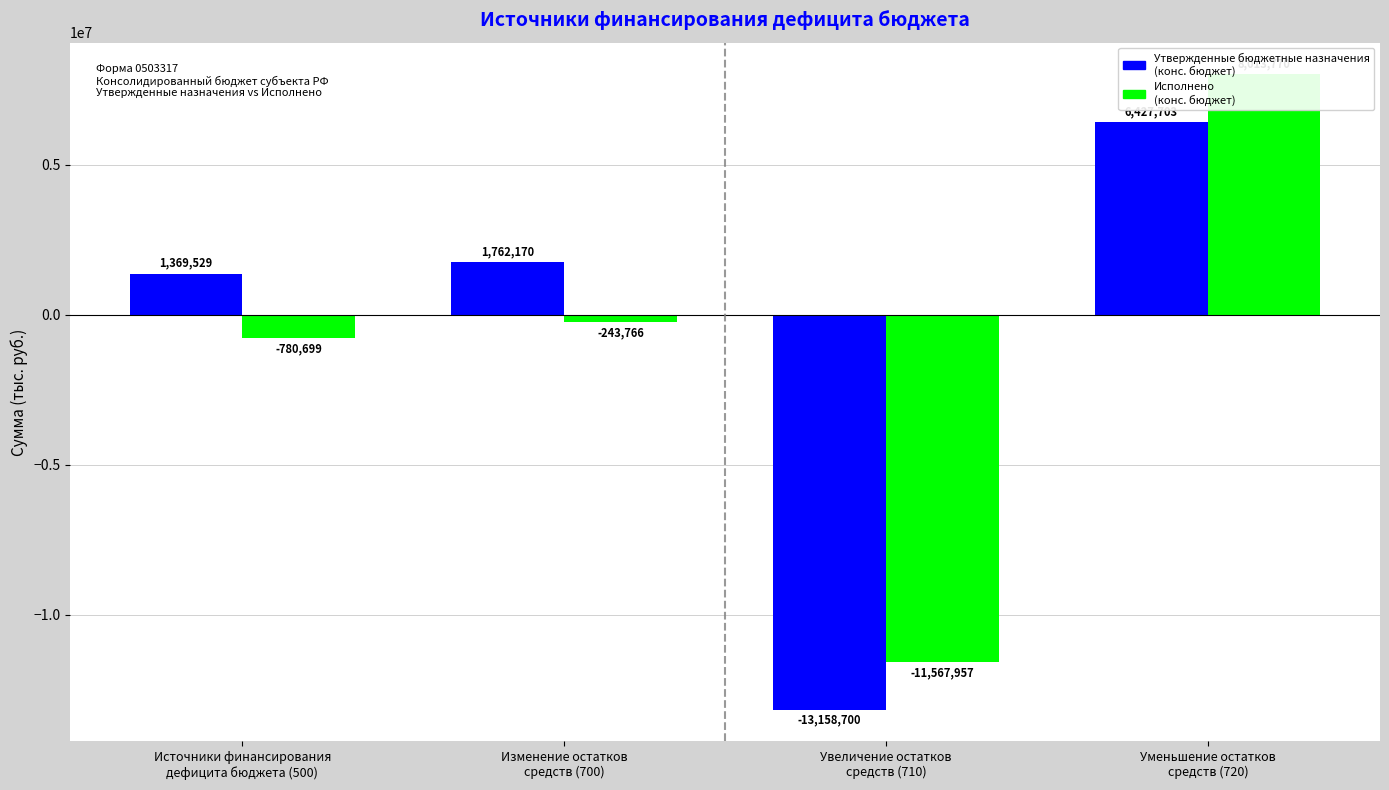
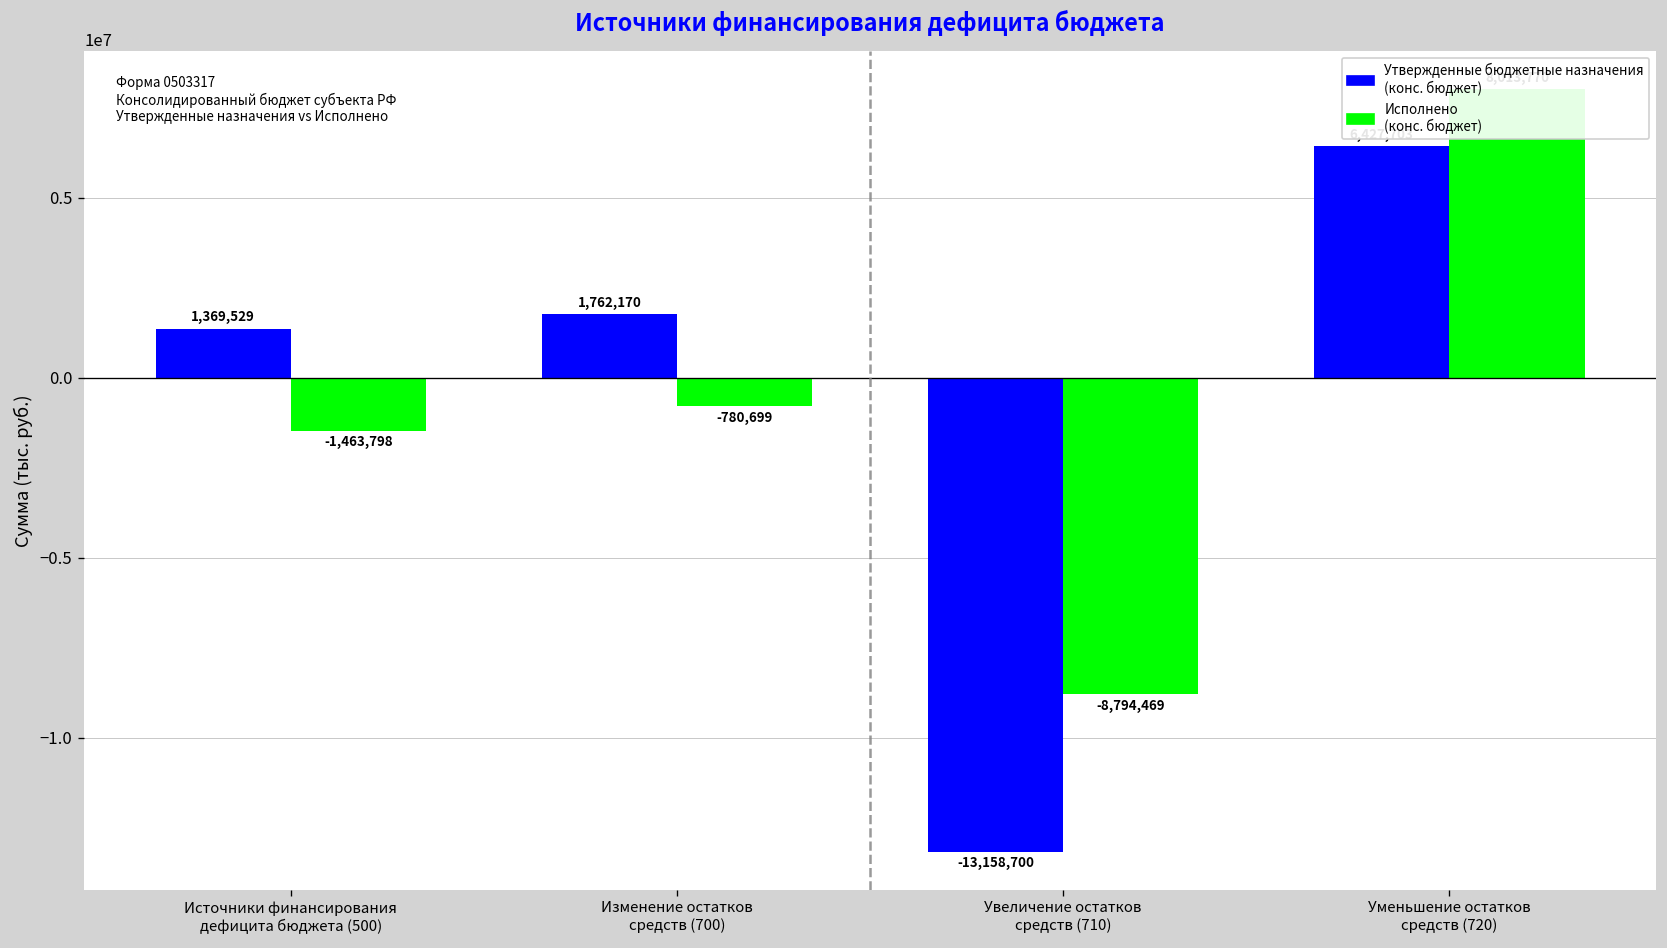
  {
    "Утвержденные бюджетные назначения (конс. бюджет)": {
      "Источники финансирования дефицита бюджета (500)": "1,369,529",
      "Изменение остатков средств (700)": "1,762,170",
      "Увеличение остатков средств (710)": "-13,158,700"
    },
    "Исполнено (конс. бюджет)": {
-     "Источники финансирования дефицита бюджета (500)": "-780,699",
-     "Изменение остатков средств (700)": "-243,766",
-     "Увеличение остатков средств (710)": "-11,567,957"
+     "Источники финансирования дефицита бюджета (500)": "-1,463,798",
+     "Изменение остатков средств (700)": "-780,699",
+     "Увеличение остатков средств (710)": "-8,794,469"
    }
  }
